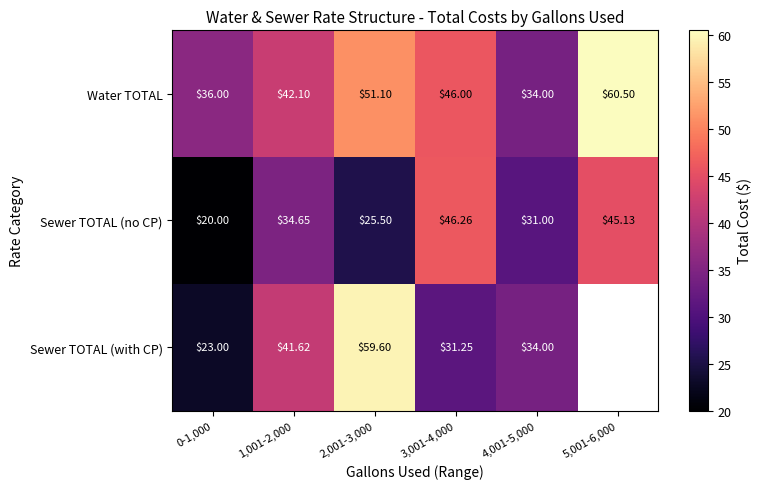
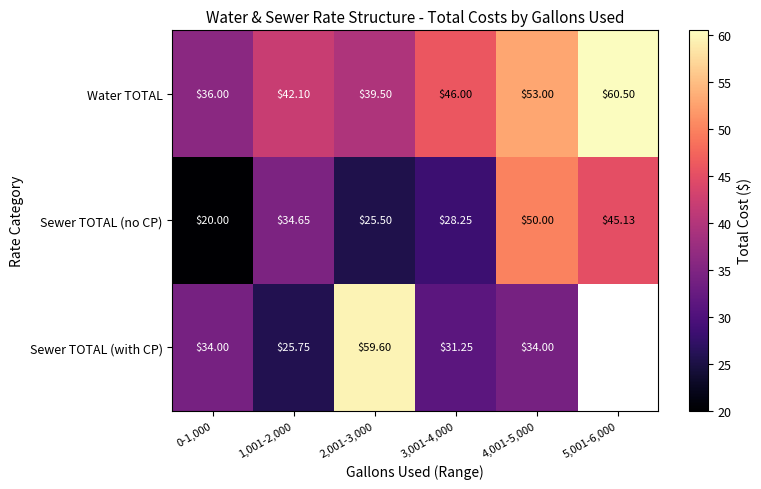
  {
    "Water TOTAL": {
      "0-1,000": "$36.00",
      "1,001-2,000": "$42.10",
-     "2,001-3,000": "$51.10",
+     "2,001-3,000": "$39.50",
      "3,001-4,000": "$46.00",
-     "4,001-5,000": "$34.00",
+     "4,001-5,000": "$53.00",
      "5,001-6,000": "$60.50"
    },
    "Sewer TOTAL (no CP)": {
      "0-1,000": "$20.00",
      "1,001-2,000": "$34.65",
      "2,001-3,000": "$25.50",
-     "3,001-4,000": "$46.26",
-     "4,001-5,000": "$31.00",
+     "3,001-4,000": "$28.25",
+     "4,001-5,000": "$50.00",
      "5,001-6,000": "$45.13"
    },
    "Sewer TOTAL (with CP)": {
-     "0-1,000": "$23.00",
-     "1,001-2,000": "$41.62",
+     "0-1,000": "$34.00",
+     "1,001-2,000": "$25.75",
      "2,001-3,000": "$59.60",
      "3,001-4,000": "$31.25",
      "4,001-5,000": "$34.00"
    }
  }
